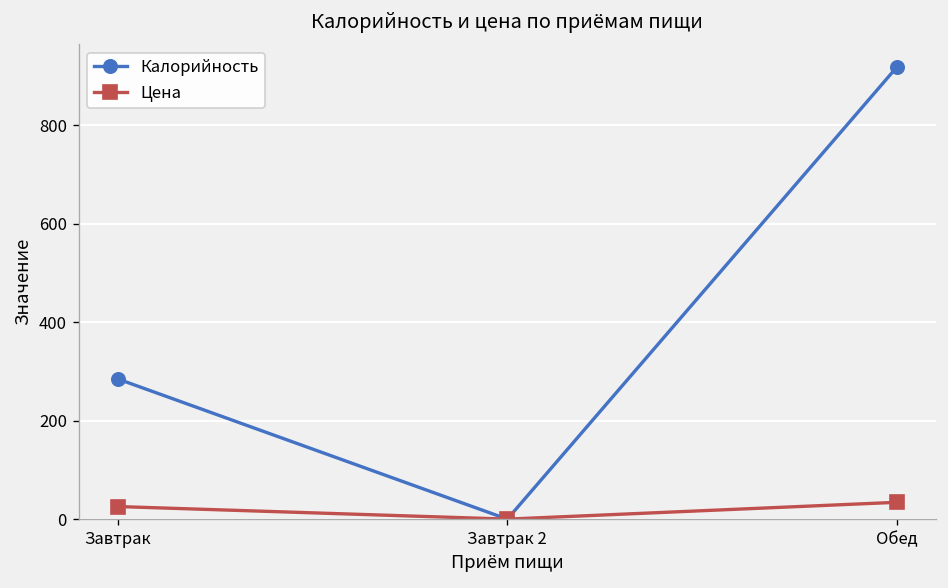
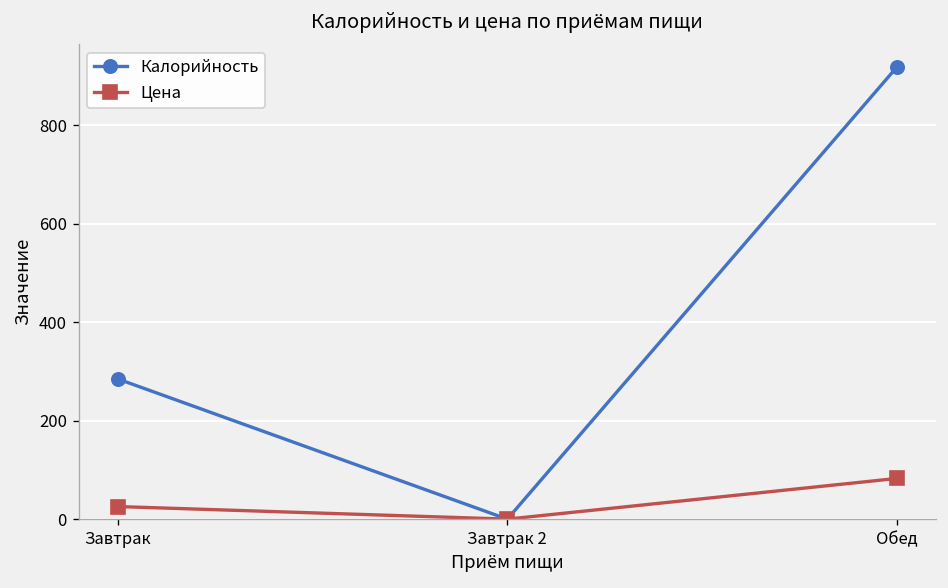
  {
    "Калорийность": {
      "Завтрак": 290,
      "Обед": 920
    },
    "Цена": {
      "Завтрак": 30,
-     "Обед": 30
+     "Обед": 80
    }
  }
